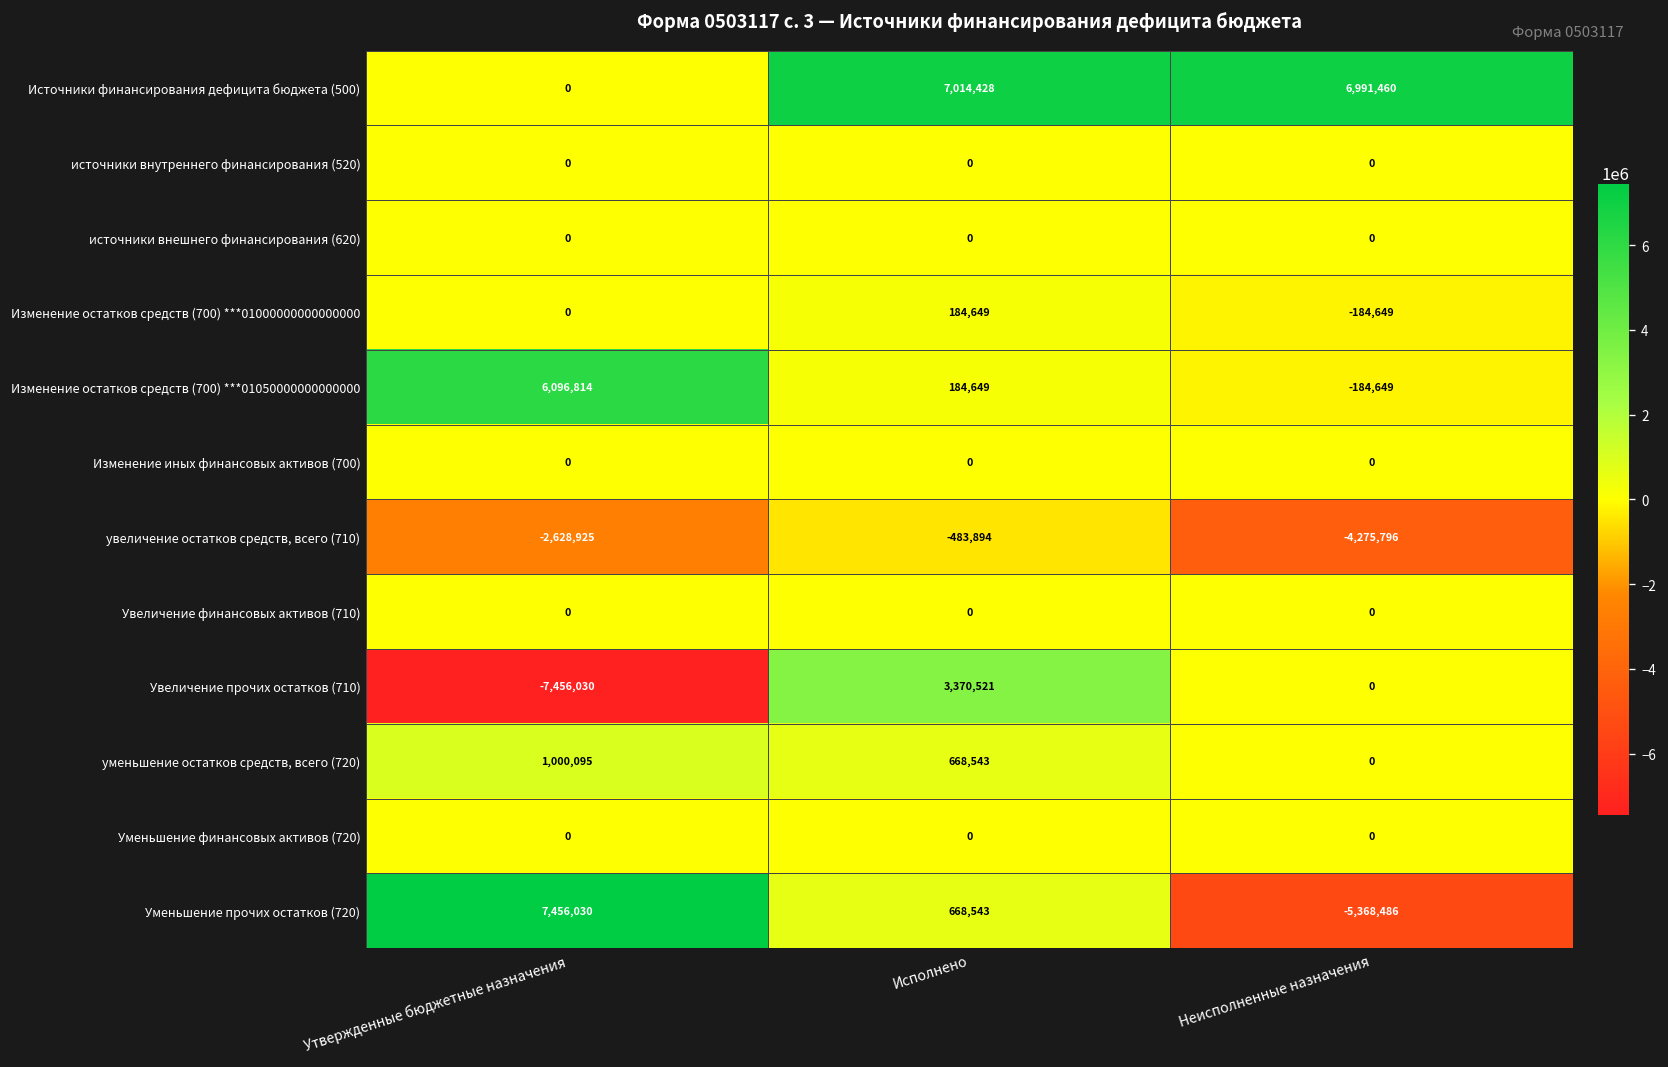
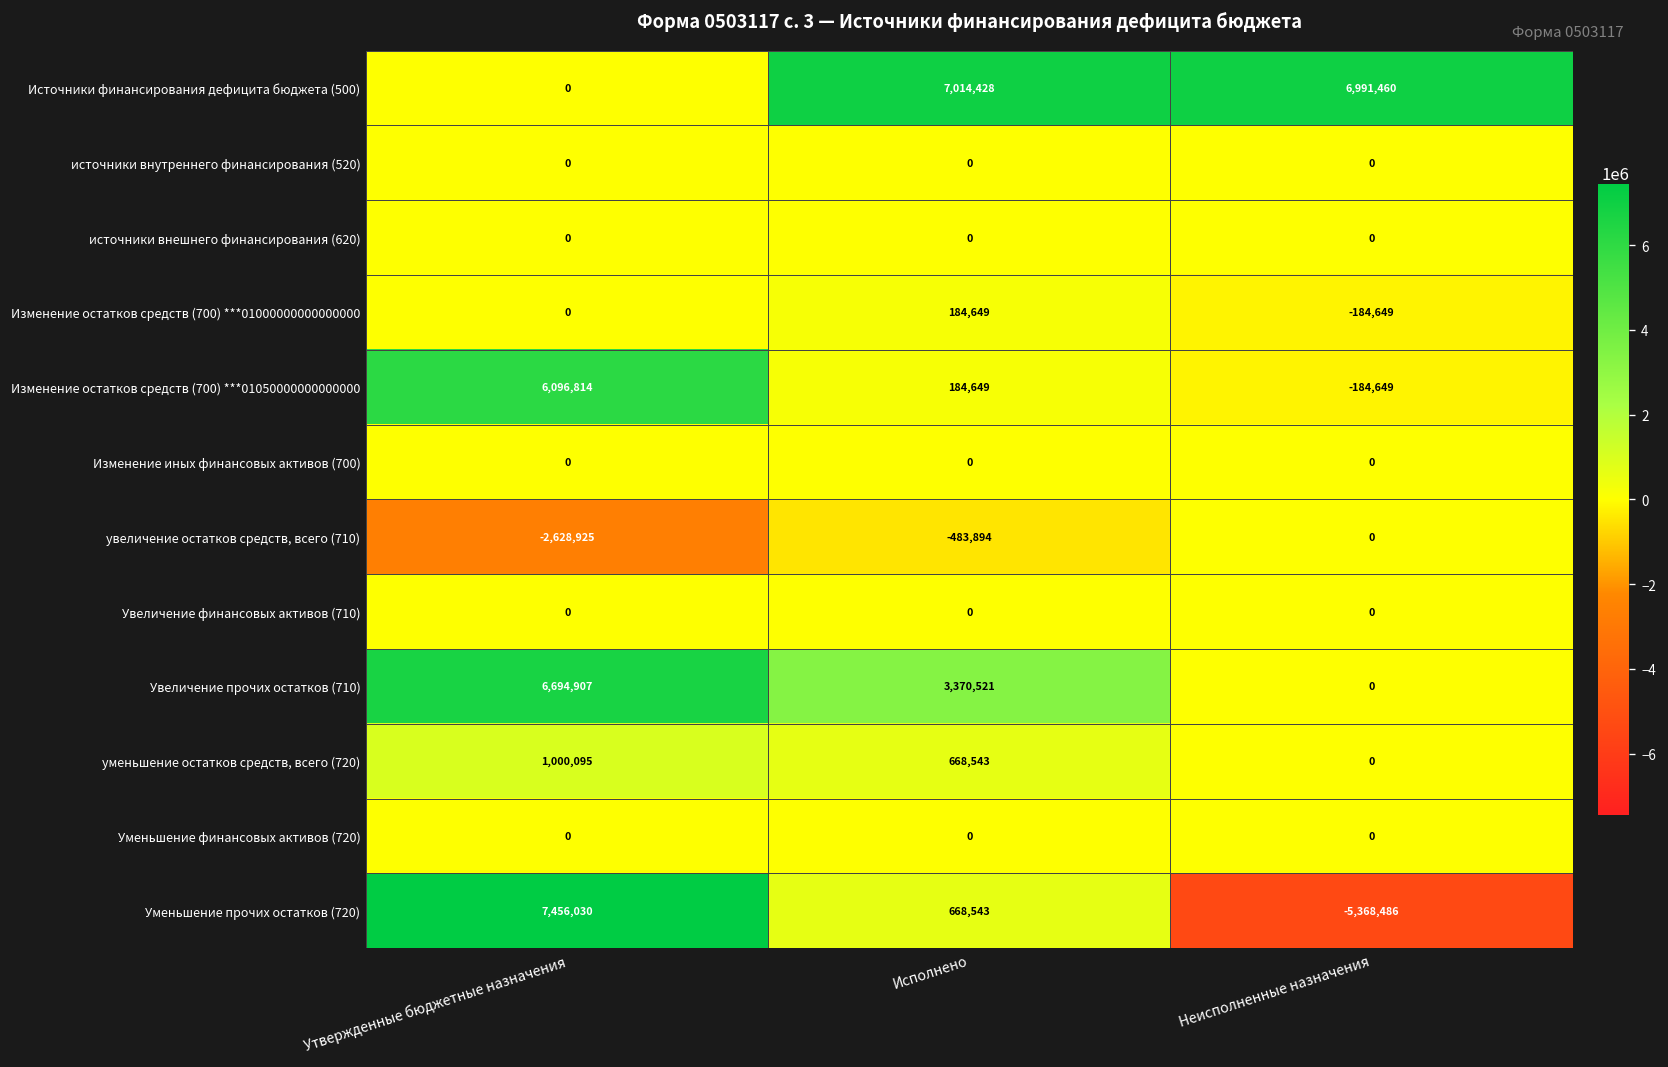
  {
    "Источники финансирования дефицита бюджета (500)": {
      "Утвержденные бюджетные назначения": "0",
      "Исполнено": "7,014,428",
      "Неисполненные назначения": "6,991,460"
    },
    "источники внутреннего финансирования (520)": {
      "Утвержденные бюджетные назначения": "0",
      "Исполнено": "0",
      "Неисполненные назначения": "0"
    },
    "источники внешнего финансирования (620)": {
      "Утвержденные бюджетные назначения": "0",
      "Исполнено": "0",
      "Неисполненные назначения": "0"
    },
    "Изменение остатков средств (700) ***01000000000000000": {
      "Утвержденные бюджетные назначения": "0",
      "Исполнено": "184,649",
      "Неисполненные назначения": "-184,649"
    },
    "Изменение остатков средств (700) ***01050000000000000": {
      "Утвержденные бюджетные назначения": "6,096,814",
      "Исполнено": "184,649",
      "Неисполненные назначения": "-184,649"
    },
    "Изменение иных финансовых активов (700)": {
      "Утвержденные бюджетные назначения": "0",
      "Исполнено": "0",
      "Неисполненные назначения": "0"
    },
    "увеличение остатков средств, всего (710)": {
      "Утвержденные бюджетные назначения": "-2,628,925",
      "Исполнено": "-483,894",
-     "Неисполненные назначения": "-4,275,796"
+     "Неисполненные назначения": "0"
    },
    "Увеличение финансовых активов (710)": {
      "Утвержденные бюджетные назначения": "0",
      "Исполнено": "0",
      "Неисполненные назначения": "0"
    },
    "Увеличение прочих остатков (710)": {
-     "Утвержденные бюджетные назначения": "-7,456,030",
+     "Утвержденные бюджетные назначения": "6,694,907",
      "Исполнено": "3,370,521",
      "Неисполненные назначения": "0"
    },
    "уменьшение остатков средств, всего (720)": {
      "Утвержденные бюджетные назначения": "1,000,095",
      "Исполнено": "668,543",
      "Неисполненные назначения": "0"
    },
    "Уменьшение финансовых активов (720)": {
      "Утвержденные бюджетные назначения": "0",
      "Исполнено": "0",
      "Неисполненные назначения": "0"
    },
    "Уменьшение прочих остатков (720)": {
      "Утвержденные бюджетные назначения": "7,456,030",
      "Исполнено": "668,543",
      "Неисполненные назначения": "-5,368,486"
    }
  }
